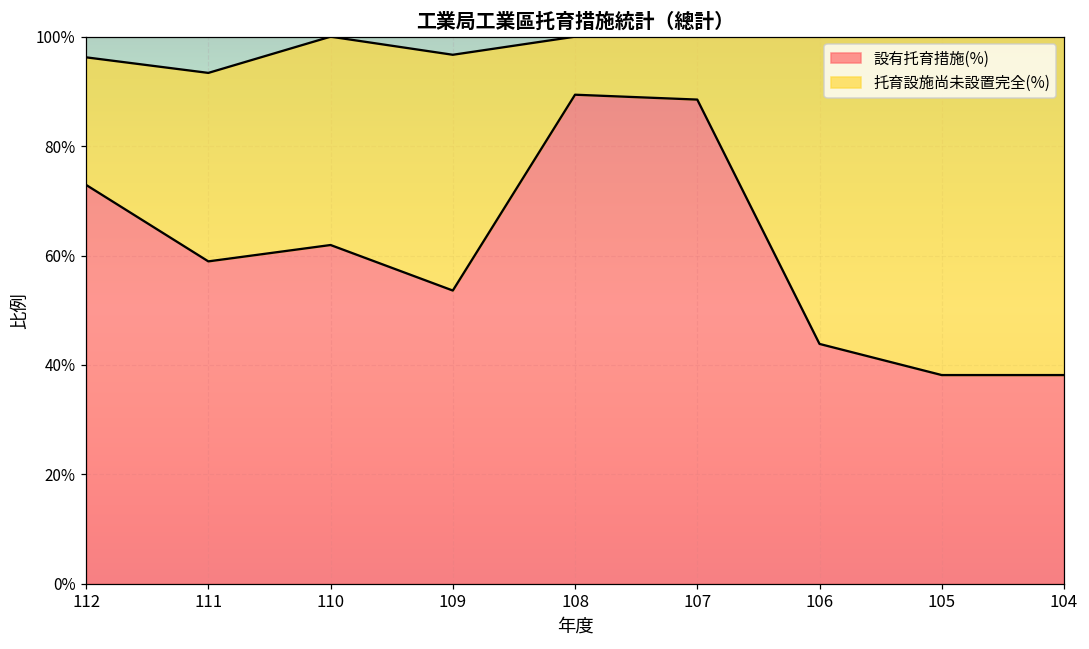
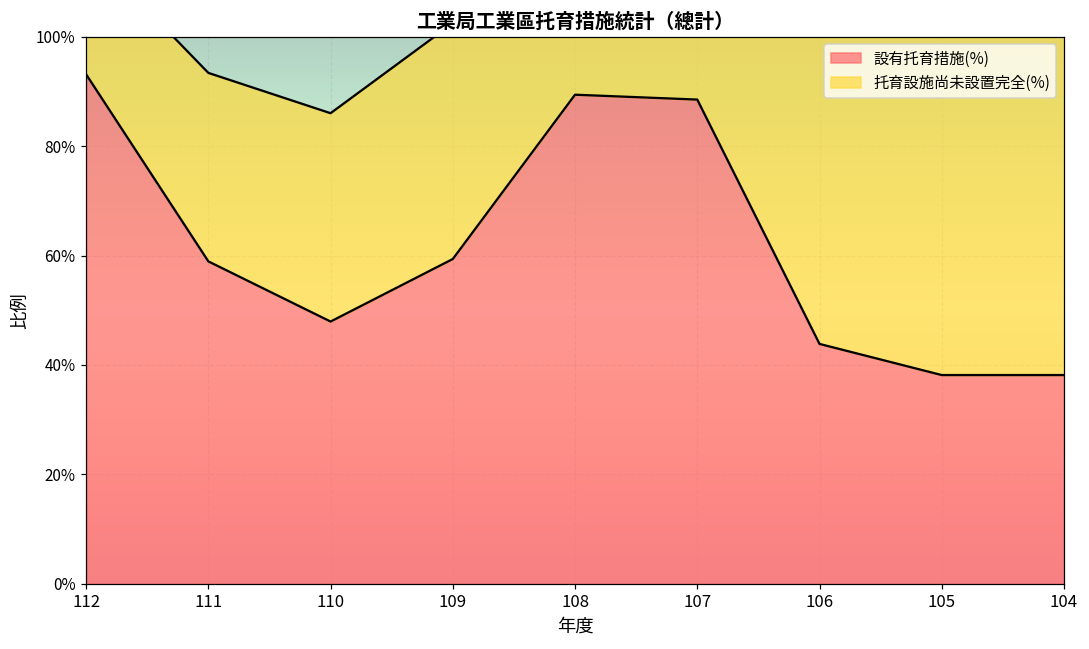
  {
    "設有托育措施(%)": {
-     "112": "73%",
+     "112": "93%",
      "111": "59%",
-     "110": "62%",
-     "109": "54%",
+     "110": "48%",
+     "109": "59%",
      "108": "89%",
      "107": "89%",
      "106": "44%",
      "105": "38%",
      "104": "38%"
    },
    "托育設施尚未設置完全(%)": {
      "111": "34%",
      "110": "38%",
      "108": "11%",
      "107": "12%",
      "105": "62%",
      "104": "62%"
    }
  }
